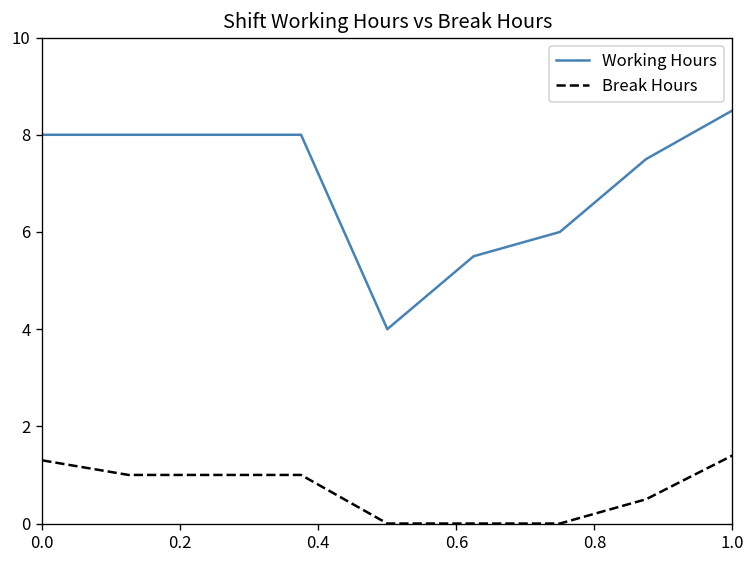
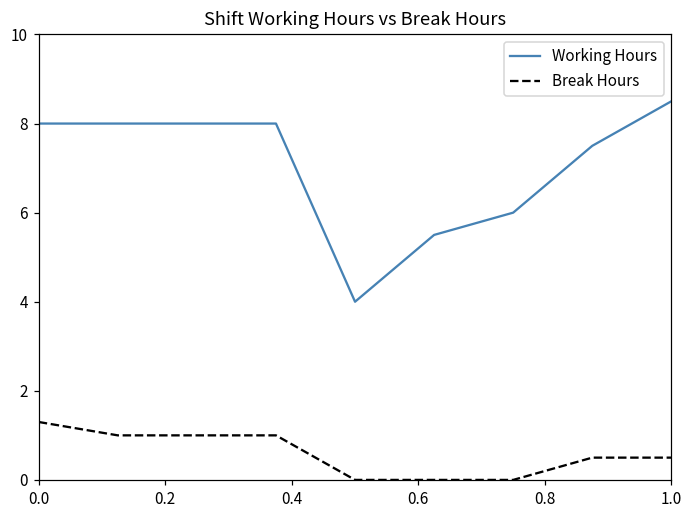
  {
    "Working Hours": {
      "0.0": 8.0,
      "1.0": 8.5
    },
    "Break Hours": {
      "0.0": 1.3,
-     "1.0": 1.4
+     "1.0": 0.5
    }
  }
